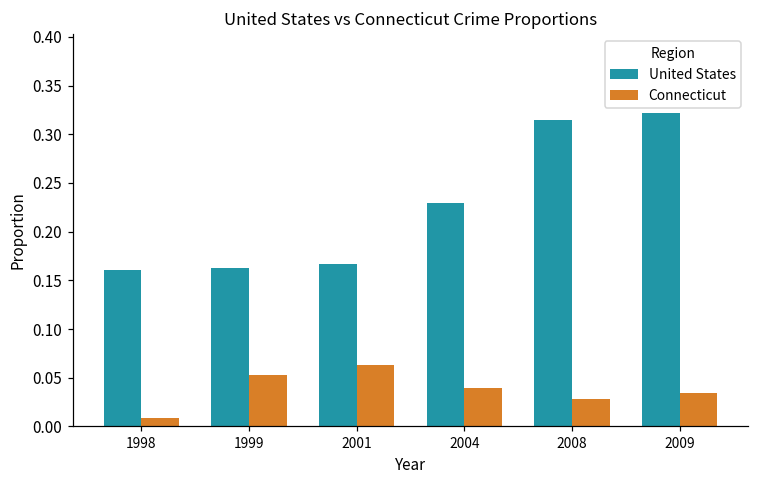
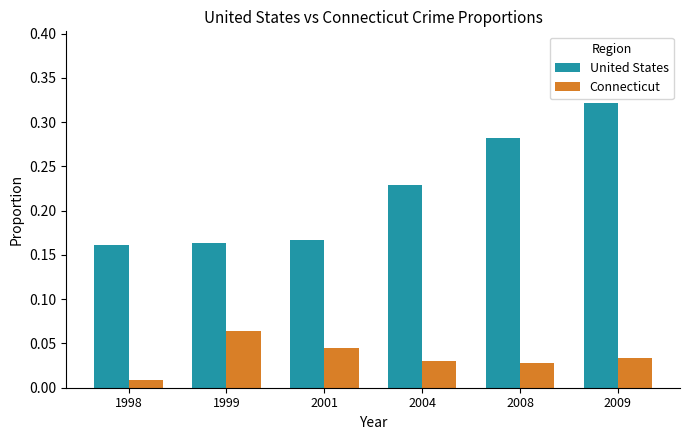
  {
    "United States": {
      "1998": 0.16,
      "1999": 0.16,
      "2001": 0.17,
      "2004": 0.23,
-     "2008": 0.32,
+     "2008": 0.28,
      "2009": 0.32
    },
    "Connecticut": {
      "1998": 0.01,
-     "1999": 0.05,
-     "2001": 0.06,
-     "2004": 0.04,
+     "1999": 0.06,
+     "2001": 0.05,
+     "2004": 0.03,
      "2008": 0.03,
      "2009": 0.03
    }
  }
